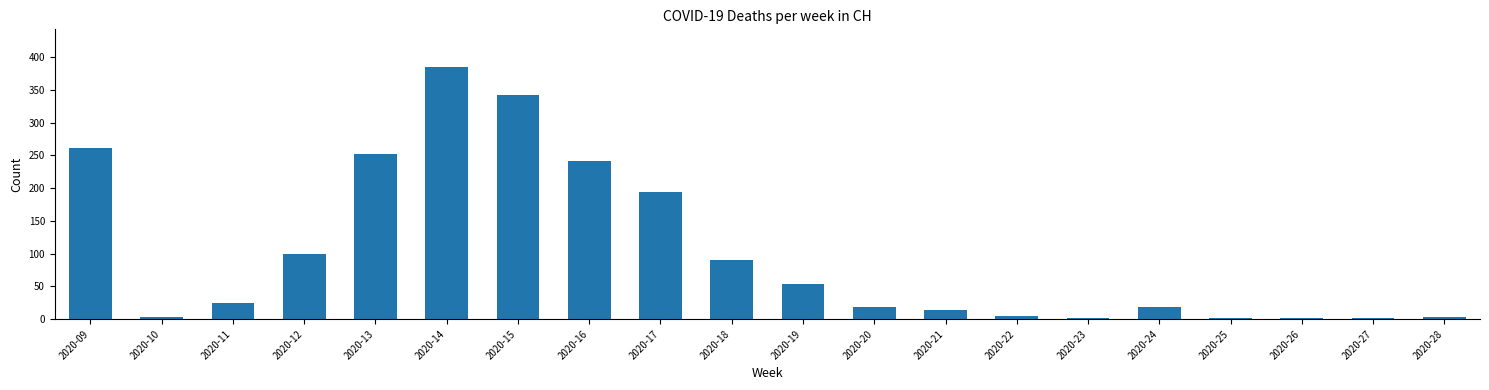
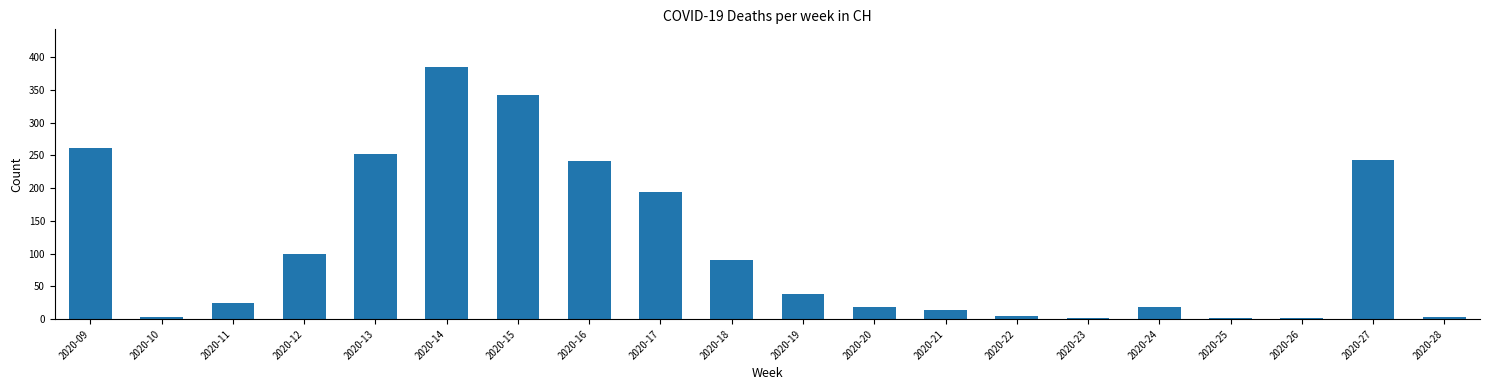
  {
    "2020-09": 260,
    "2020-11": 30,
    "2020-12": 100,
    "2020-13": 250,
    "2020-14": 390,
    "2020-15": 340,
    "2020-16": 240,
    "2020-17": 190,
    "2020-18": 90,
-   "2020-19": 50,
+   "2020-19": 40,
    "2020-20": 20,
    "2020-21": 10,
    "2020-22": 0,
    "2020-24": 20,
-   "2020-27": 0
+   "2020-27": 240
  }
